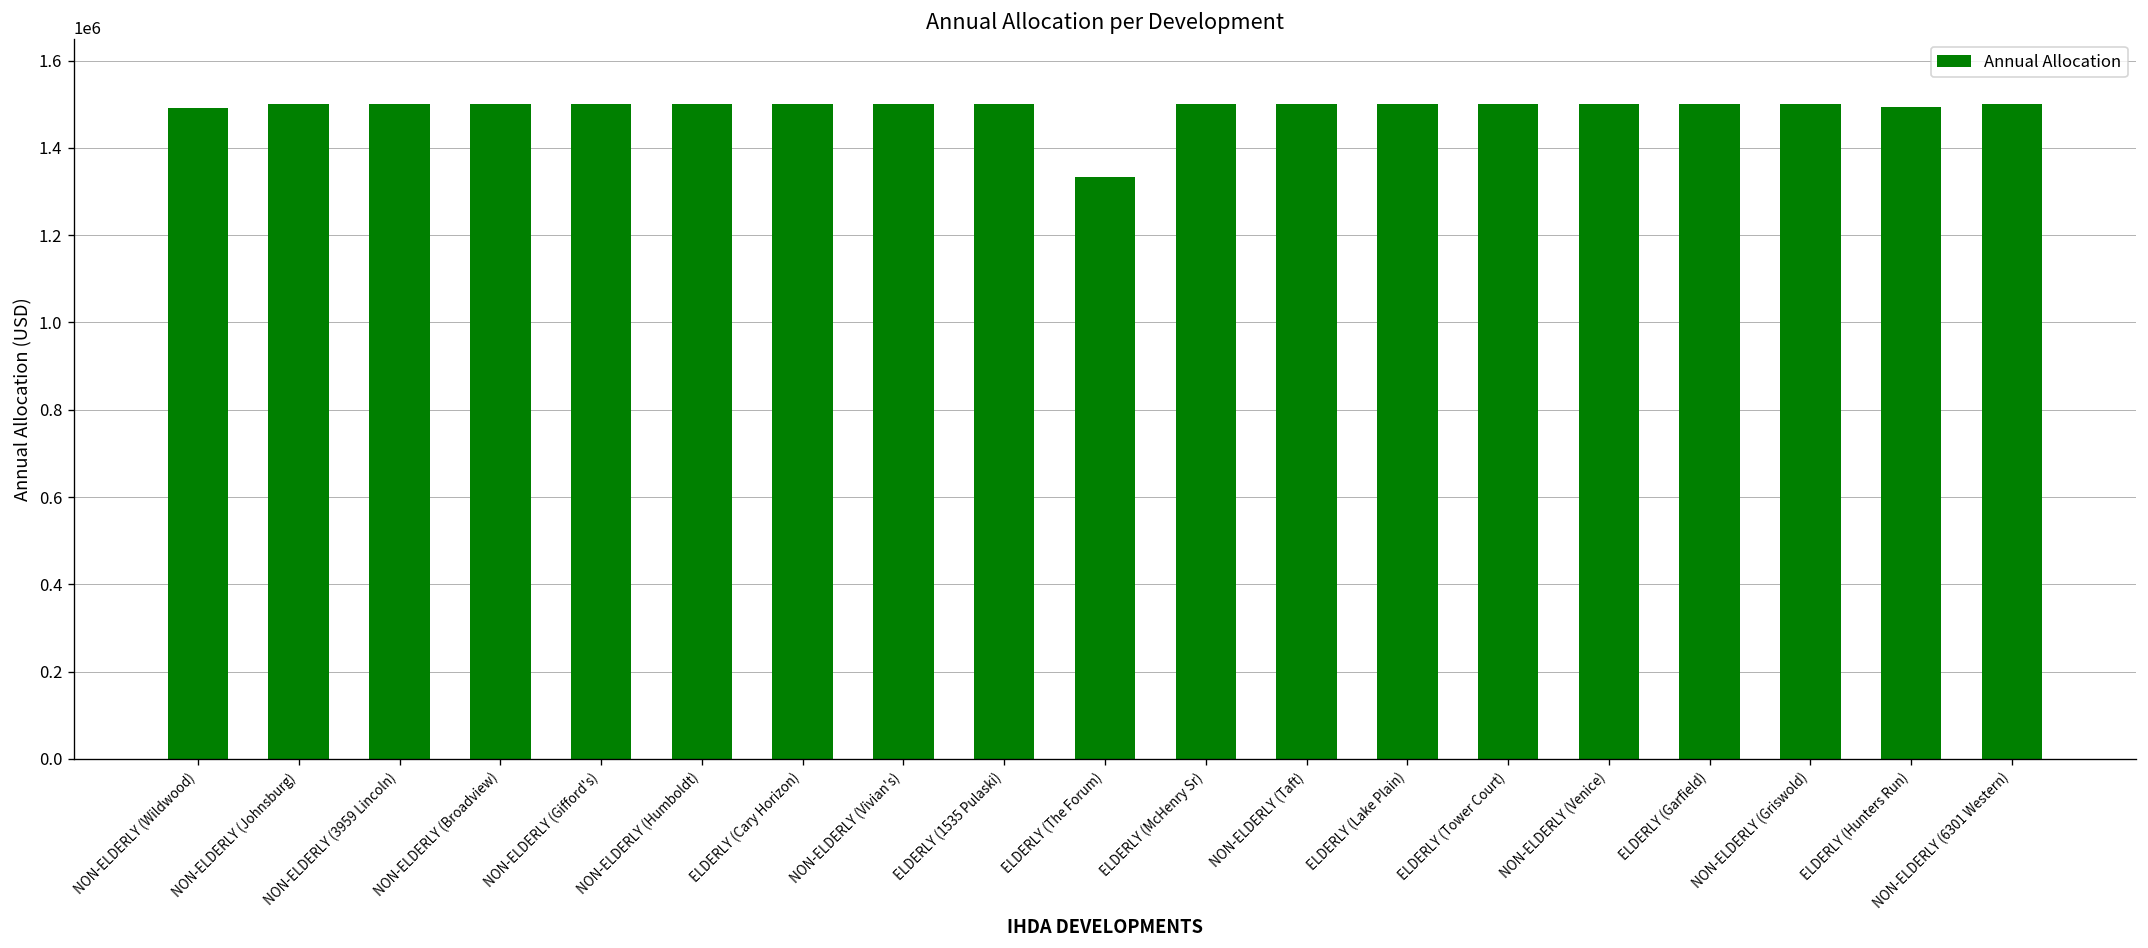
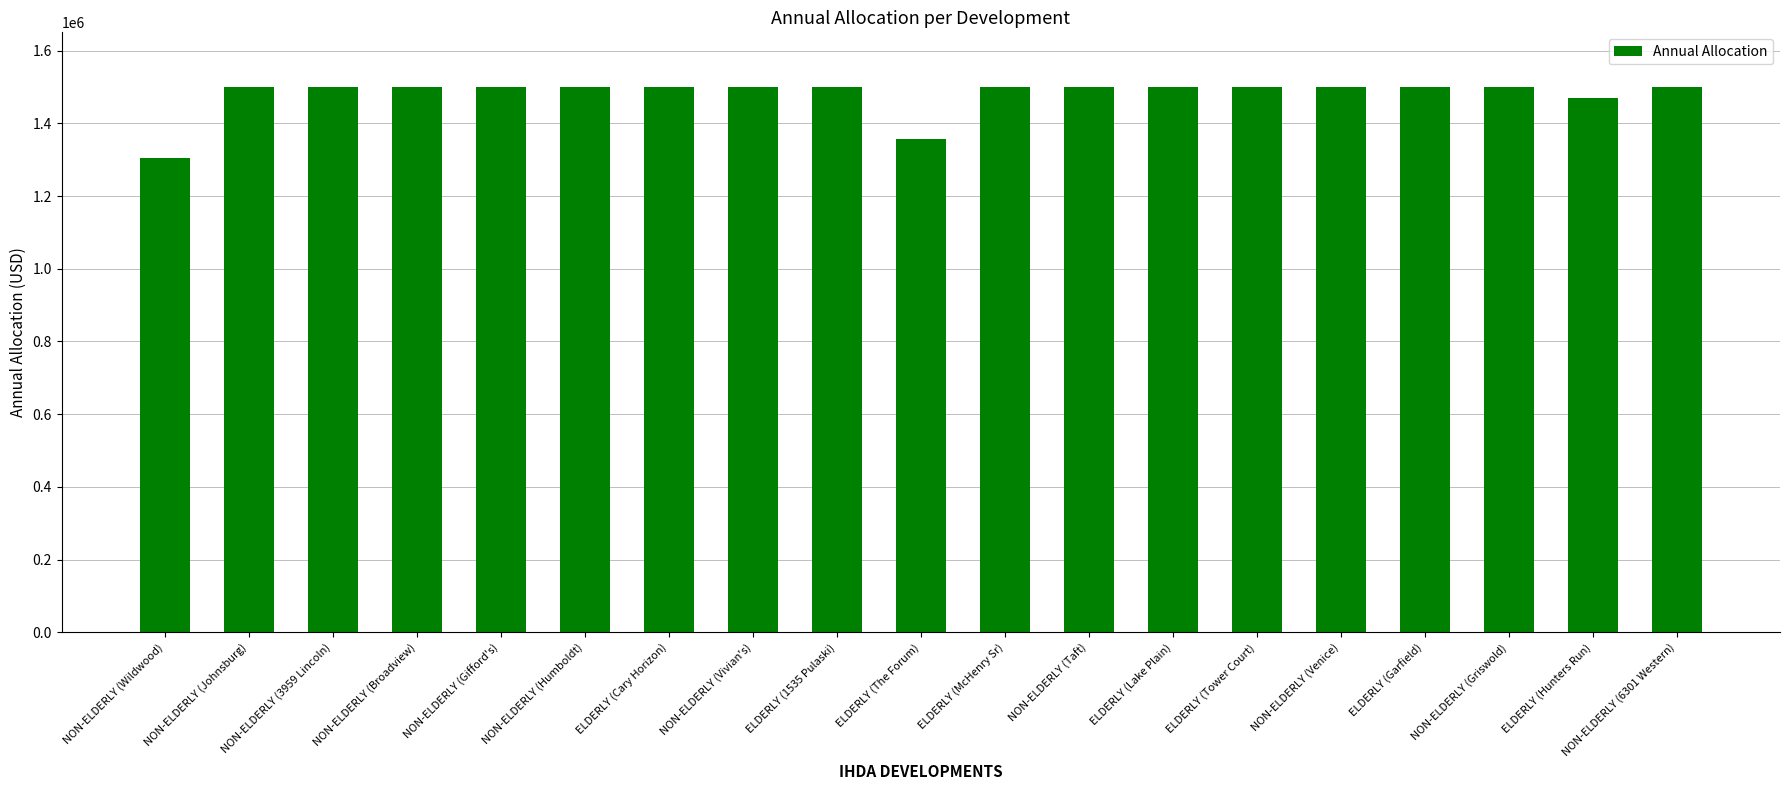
  {
-   "NON-ELDERLY (Wildwood)": 1490000,
+   "NON-ELDERLY (Wildwood)": 1300000,
    "NON-ELDERLY (Johnsburg)": 1500000,
    "NON-ELDERLY (3959 Lincoln)": 1500000,
    "NON-ELDERLY (Broadview)": 1500000,
    "NON-ELDERLY (Gifford's)": 1500000,
    "NON-ELDERLY (Humboldt)": 1500000,
    "ELDERLY (Cary Horizon)": 1500000,
    "NON-ELDERLY (Vivian's)": 1500000,
    "ELDERLY (1535 Pulaski)": 1500000,
-   "ELDERLY (The Forum)": 1330000,
+   "ELDERLY (The Forum)": 1360000,
    "ELDERLY (McHenry Sr)": 1500000,
    "NON-ELDERLY (Taft)": 1500000,
    "ELDERLY (Lake Plain)": 1500000,
    "ELDERLY (Tower Court)": 1500000,
    "NON-ELDERLY (Venice)": 1500000,
    "ELDERLY (Garfield)": 1500000,
    "NON-ELDERLY (Griswold)": 1500000,
-   "ELDERLY (Hunters Run)": 1490000,
+   "ELDERLY (Hunters Run)": 1470000,
    "NON-ELDERLY (6301 Western)": 1500000
  }
